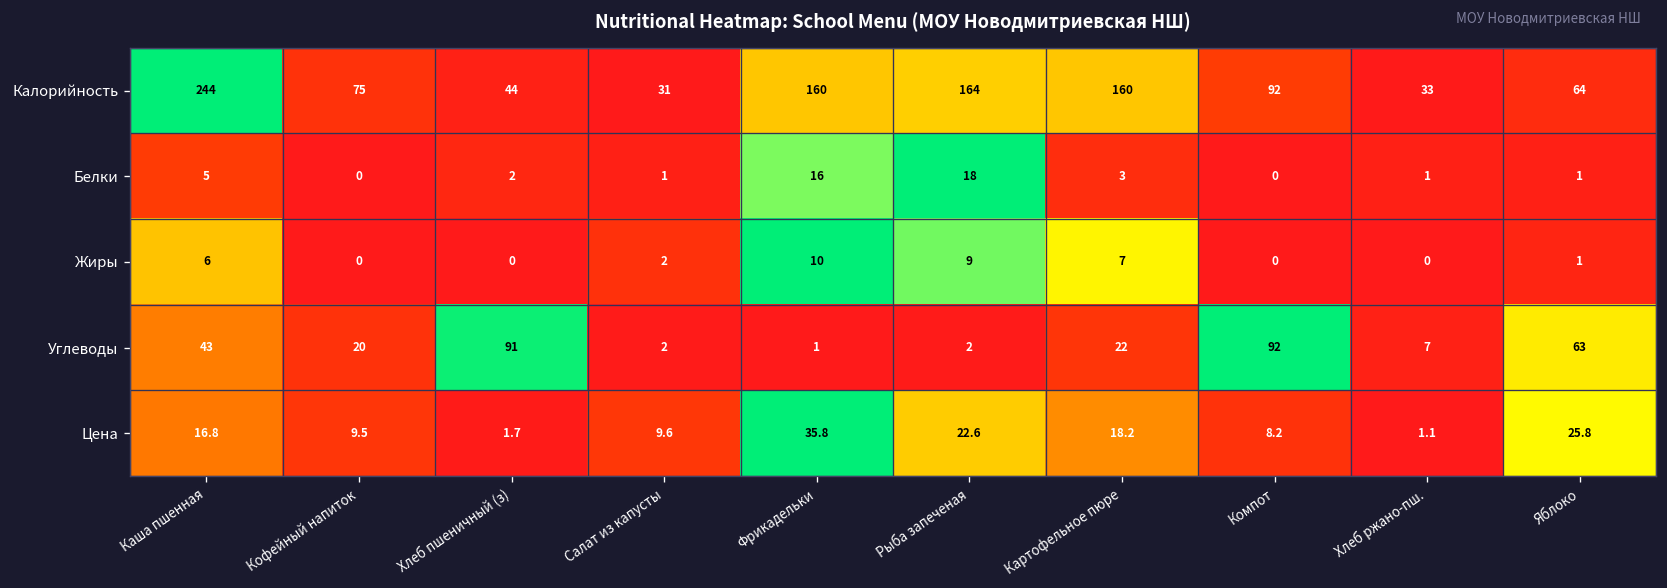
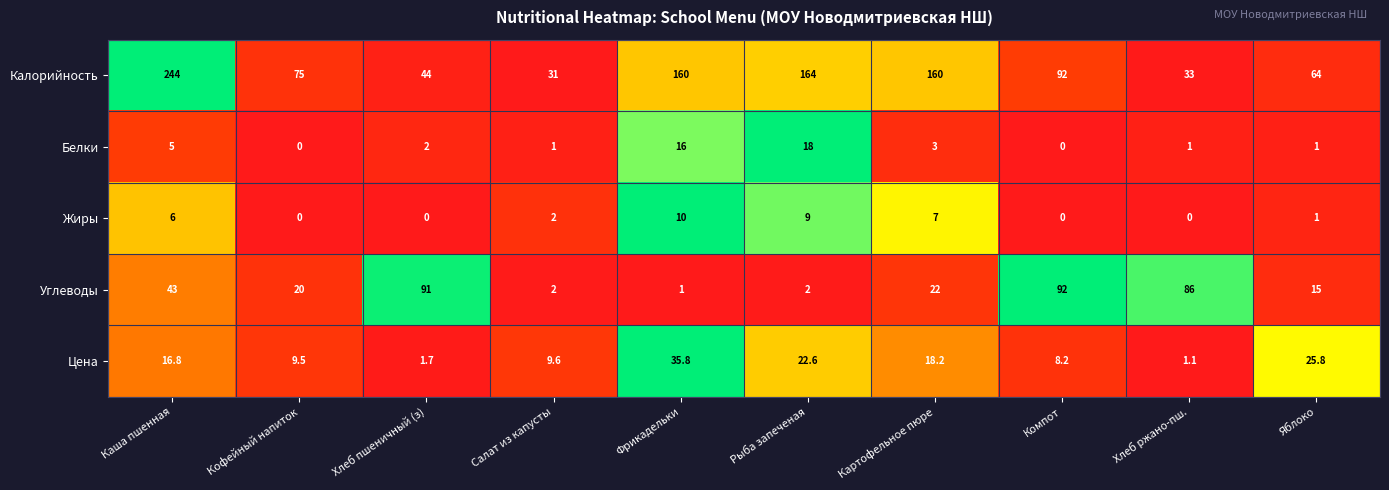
  {
    "Калорийность": {
      "Каша пшенная": 244,
      "Кофейный напиток": 75,
      "Хлеб пшеничный (з)": 44,
      "Салат из капусты": 31,
      "Фрикадельки": 160,
      "Рыба запеченая": 164,
      "Картофельное пюре": 160,
      "Компот": 92,
      "Хлеб ржано-пш.": 33,
      "Яблоко": 64
    },
    "Белки": {
      "Каша пшенная": 5,
      "Кофейный напиток": 0,
      "Хлеб пшеничный (з)": 2,
      "Салат из капусты": 1,
      "Фрикадельки": 16,
      "Рыба запеченая": 18,
      "Картофельное пюре": 3,
      "Компот": 0,
      "Хлеб ржано-пш.": 1,
      "Яблоко": 1
    },
    "Жиры": {
      "Каша пшенная": 6,
      "Кофейный напиток": 0,
      "Хлеб пшеничный (з)": 0,
      "Салат из капусты": 2,
      "Фрикадельки": 10,
      "Рыба запеченая": 9,
      "Картофельное пюре": 7,
      "Компот": 0,
      "Хлеб ржано-пш.": 0,
      "Яблоко": 1
    },
    "Углеводы": {
      "Каша пшенная": 43,
      "Кофейный напиток": 20,
      "Хлеб пшеничный (з)": 91,
      "Салат из капусты": 2,
      "Фрикадельки": 1,
      "Рыба запеченая": 2,
      "Картофельное пюре": 22,
      "Компот": 92,
-     "Хлеб ржано-пш.": 7,
-     "Яблоко": 63
+     "Хлеб ржано-пш.": 86,
+     "Яблоко": 15
    },
    "Цена": {
      "Каша пшенная": 16.8,
      "Кофейный напиток": 9.5,
      "Хлеб пшеничный (з)": 1.7,
      "Салат из капусты": 9.6,
      "Фрикадельки": 35.8,
      "Рыба запеченая": 22.6,
      "Картофельное пюре": 18.2,
      "Компот": 8.2,
      "Хлеб ржано-пш.": 1.1,
      "Яблоко": 25.8
    }
  }
